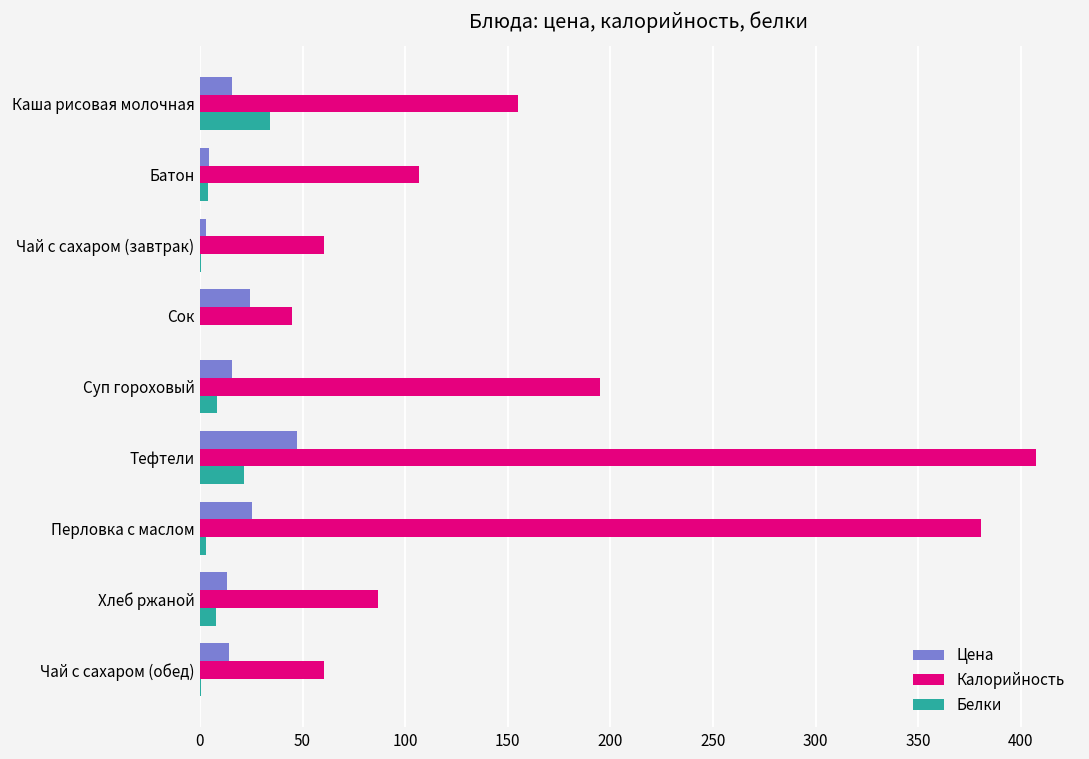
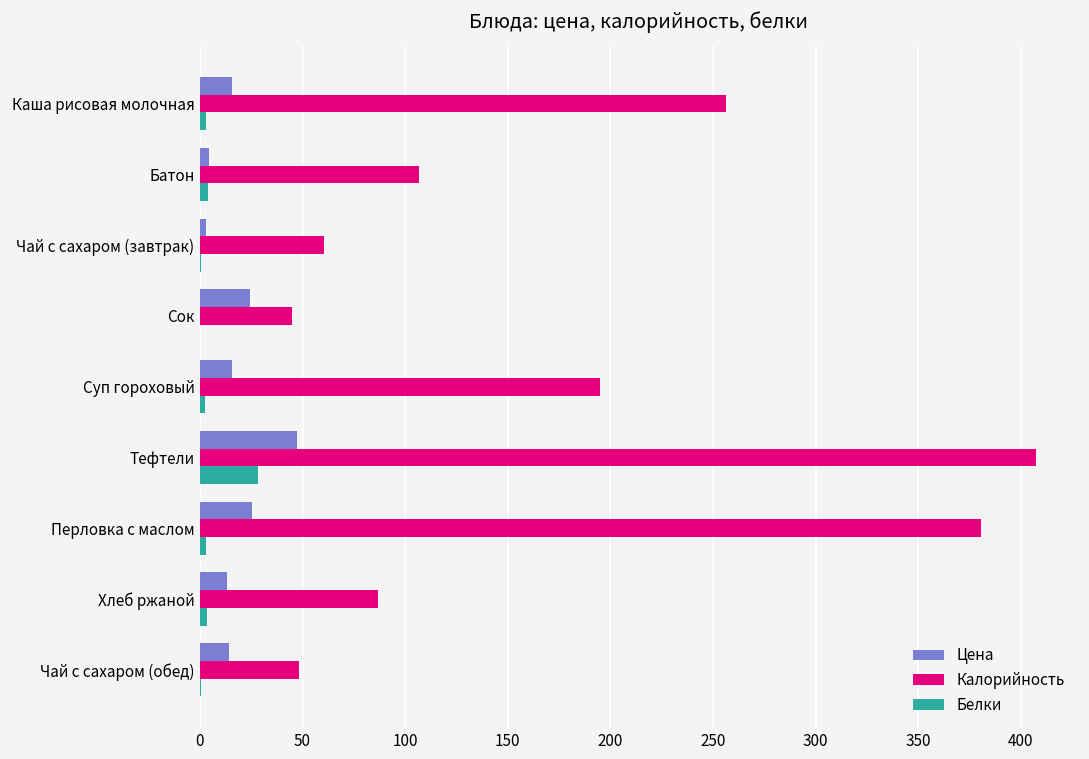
  {
    "Цена": {
      "Каша рисовая молочная": 16,
      "Батон": 4,
      "Чай с сахаром (завтрак)": 3,
      "Сок": 24,
      "Суп гороховый": 16,
      "Тефтели": 47,
      "Перловка с маслом": 25,
      "Хлеб ржаной": 13,
      "Чай с сахаром (обед)": 14
    },
    "Калорийность": {
-     "Каша рисовая молочная": 155,
+     "Каша рисовая молочная": 256,
      "Батон": 107,
      "Чай с сахаром (завтрак)": 61,
      "Сок": 45,
      "Суп гороховый": 195,
      "Тефтели": 407,
      "Перловка с маслом": 381,
      "Хлеб ржаной": 87,
-     "Чай с сахаром (обед)": 61
+     "Чай с сахаром (обед)": 48
    },
    "Белки": {
-     "Каша рисовая молочная": 34,
+     "Каша рисовая молочная": 3,
      "Батон": 4,
      "Сок": 0,
-     "Суп гороховый": 8,
-     "Тефтели": 22,
+     "Суп гороховый": 3,
+     "Тефтели": 28,
      "Перловка с маслом": 3,
-     "Хлеб ржаной": 8
+     "Хлеб ржаной": 3
    }
  }
